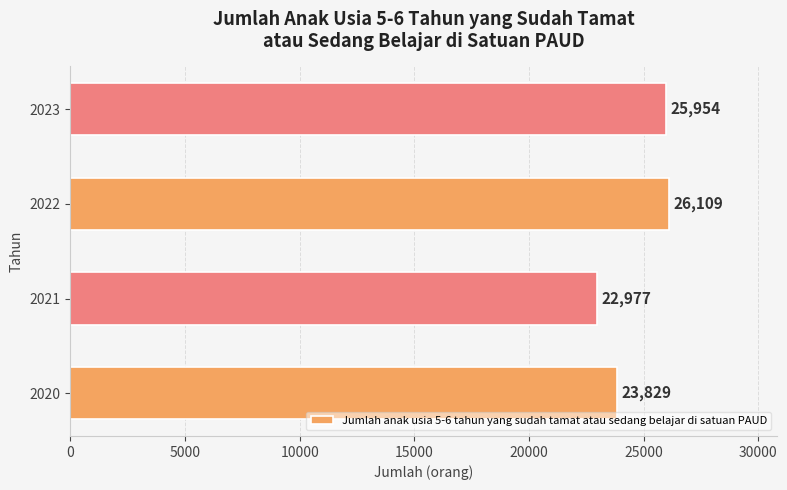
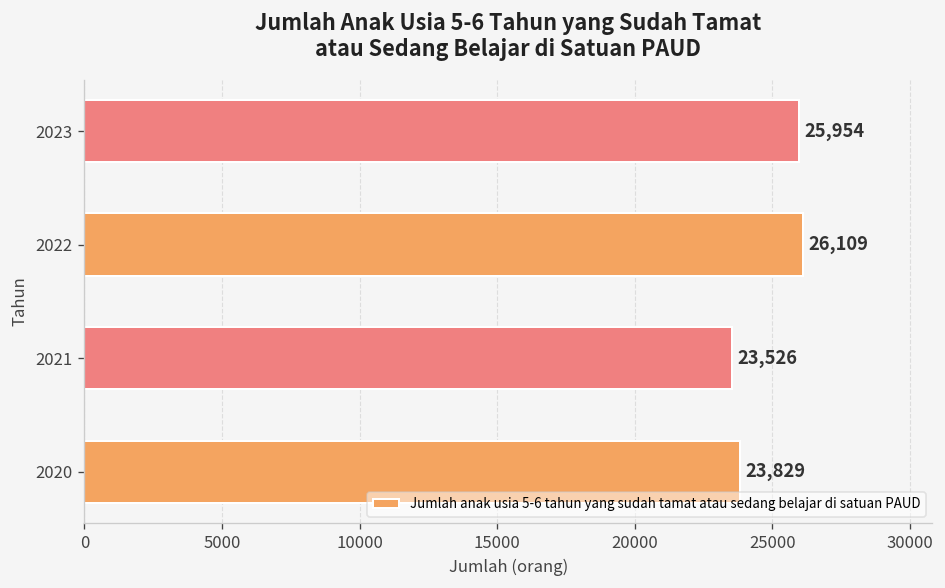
  {
    "2023": "25,954",
    "2022": "26,109",
-   "2021": "22,977",
+   "2021": "23,526",
    "2020": "23,829"
  }
